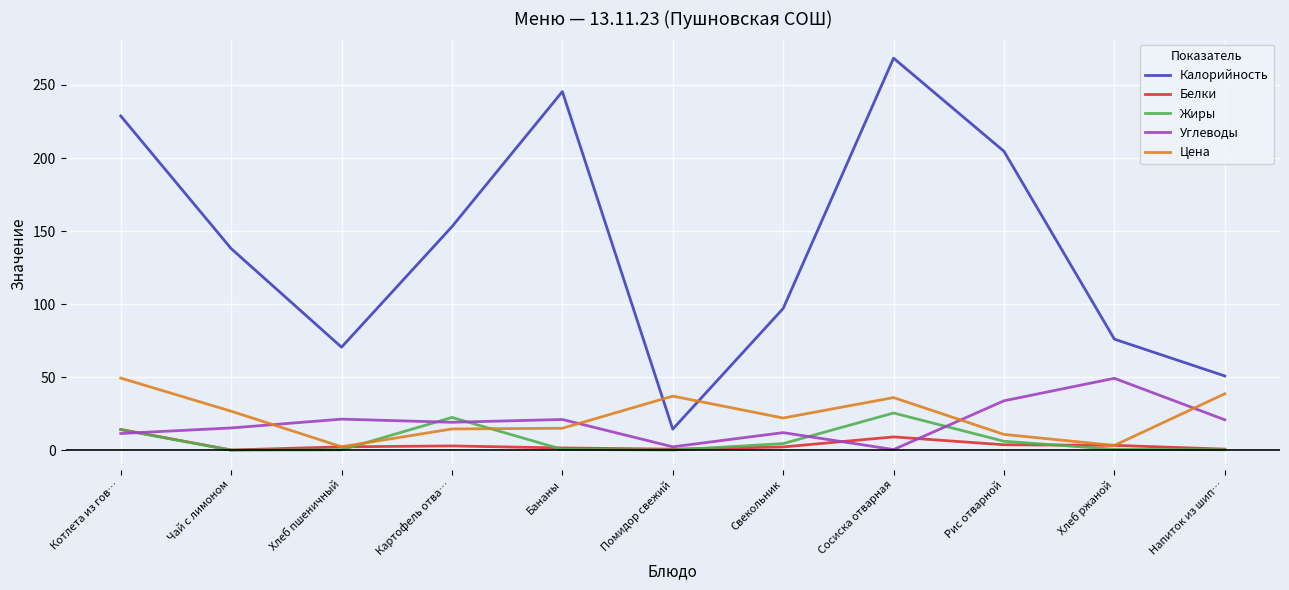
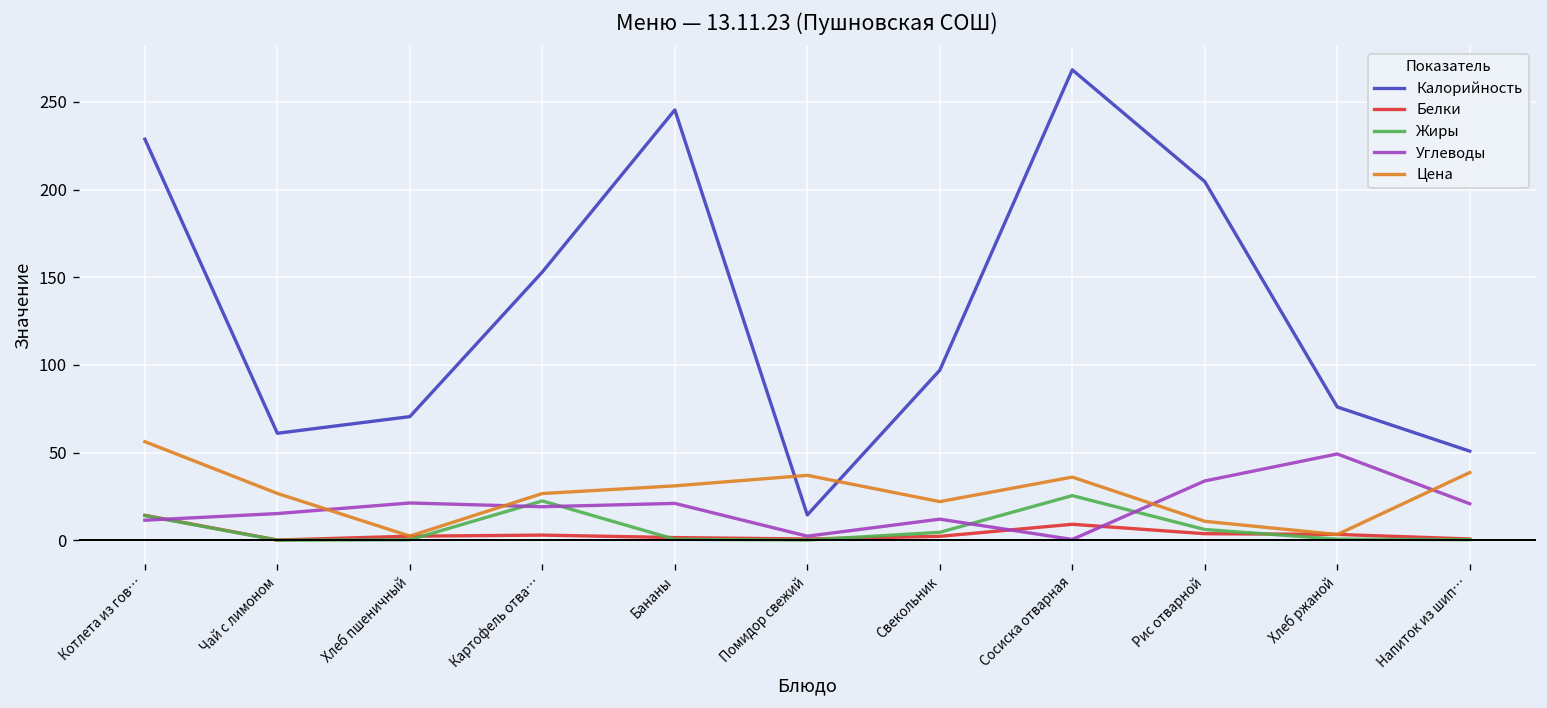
  {
    "Калорийность": {
      "Котлета из гов…": 229,
-     "Чай с лимоном": 138,
+     "Чай с лимоном": 61,
      "Хлеб пшеничный": 71,
      "Картофель отва…": 153,
      "Бананы": 246,
      "Помидор свежий": 14,
      "Свекольник": 97,
      "Сосиска отварная": 268,
      "Рис отварной": 205,
      "Хлеб ржаной": 76,
      "Напиток из шип…": 51
    },
    "Белки": {
      "Картофель отва…": 3,
      "Свекольник": 2,
      "Сосиска отварная": 9,
      "Рис отварной": 4
    },
    "Жиры": {
      "Хлеб пшеничный": 0,
      "Картофель отва…": 22,
      "Свекольник": 5,
      "Сосиска отварная": 25,
      "Рис отварной": 6,
      "Хлеб ржаной": 1
    },
    "Углеводы": {
      "Котлета из гов…": 11,
      "Чай с лимоном": 15,
      "Хлеб пшеничный": 21,
      "Картофель отва…": 19,
      "Бананы": 21,
      "Свекольник": 12,
      "Сосиска отварная": 0,
      "Рис отварной": 34,
      "Хлеб ржаной": 49,
      "Напиток из шип…": 21
    },
    "Цена": {
-     "Котлета из гов…": 49,
+     "Котлета из гов…": 56,
      "Чай с лимоном": 27,
-     "Картофель отва…": 15,
-     "Бананы": 15,
+     "Картофель отва…": 27,
+     "Бананы": 31,
      "Помидор свежий": 37,
      "Свекольник": 22,
      "Сосиска отварная": 36,
      "Рис отварной": 11,
      "Напиток из шип…": 39
    }
  }
